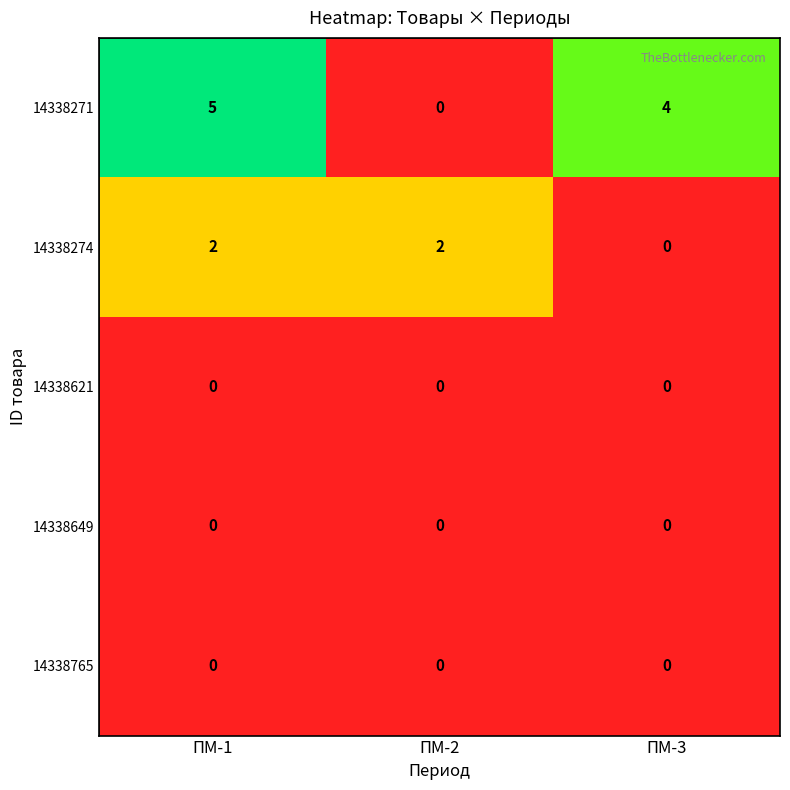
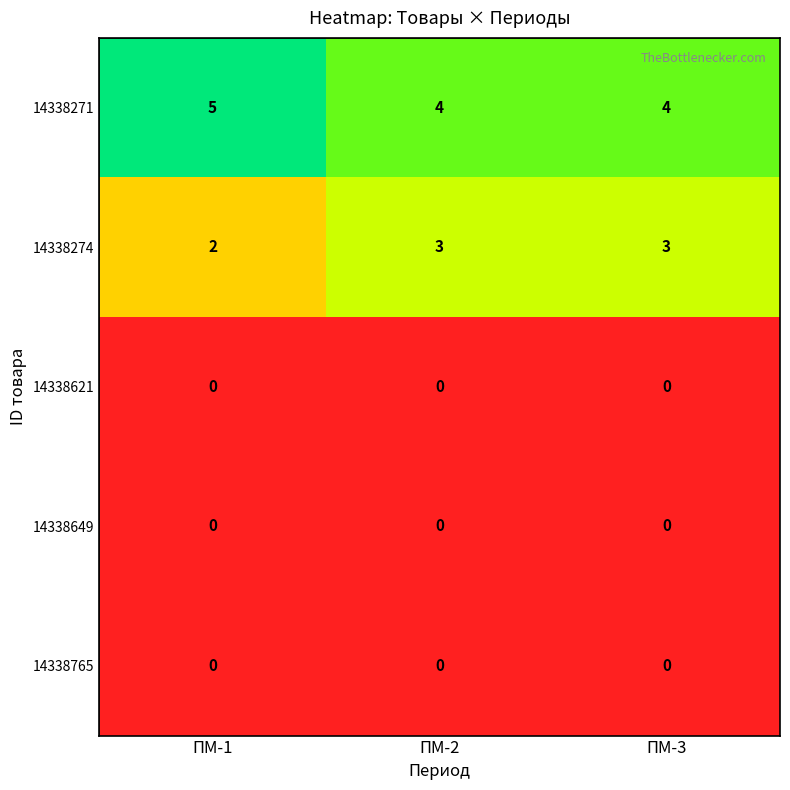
  {
    "14338271": {
      "ПМ-1": 5,
-     "ПМ-2": 0
+     "ПМ-2": 4
    },
    "14338274": {
      "ПМ-1": 2,
-     "ПМ-2": 2,
-     "ПМ-3": 0
+     "ПМ-2": 3,
+     "ПМ-3": 3
    },
    "14338621": {
      "ПМ-1": 0,
      "ПМ-2": 0,
      "ПМ-3": 0
    },
    "14338649": {
      "ПМ-1": 0,
      "ПМ-2": 0,
      "ПМ-3": 0
    },
    "14338765": {
      "ПМ-1": 0,
      "ПМ-2": 0,
      "ПМ-3": 0
    }
  }
